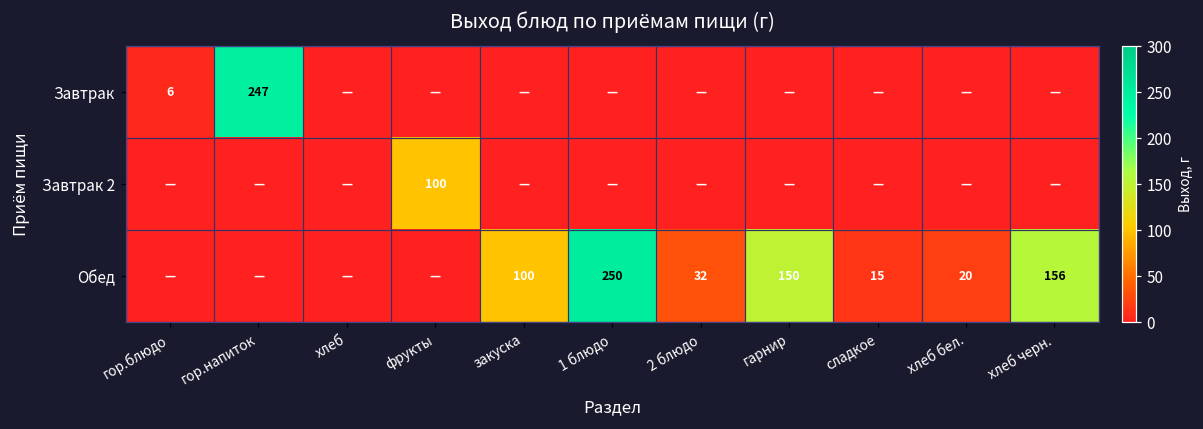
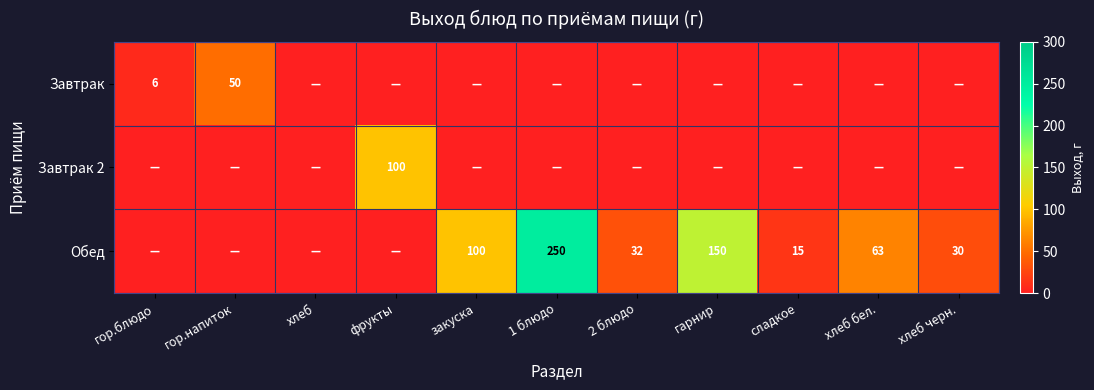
  {
    "Завтрак": {
      "гор.блюдо": 6,
-     "гор.напиток": 247
+     "гор.напиток": 50
    },
    "Завтрак 2": {
      "фрукты": 100
    },
    "Обед": {
      "закуска": 100,
      "1 блюдо": 250,
      "2 блюдо": 32,
      "гарнир": 150,
      "сладкое": 15,
-     "хлеб бел.": 20,
-     "хлеб черн.": 156
+     "хлеб бел.": 63,
+     "хлеб черн.": 30
    }
  }
